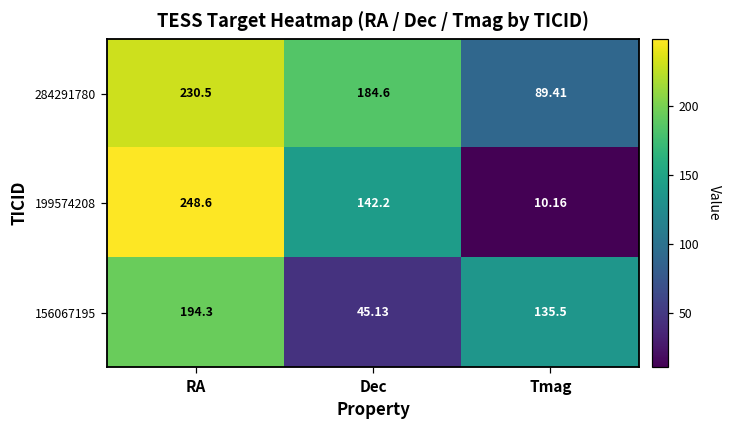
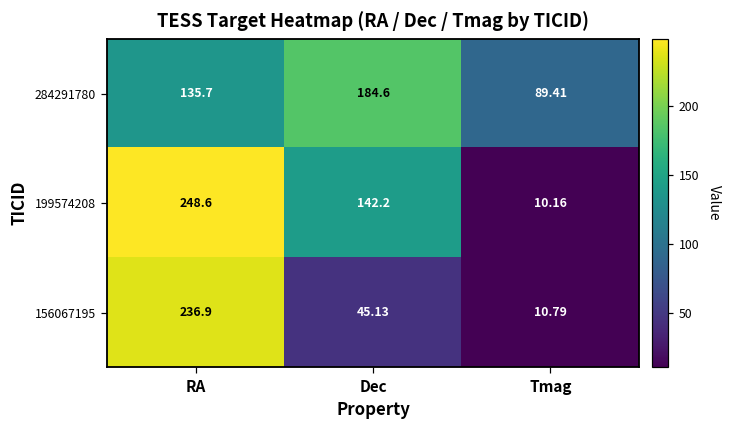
  {
    "284291780": {
-     "RA": 230.5,
+     "RA": 135.7,
      "Dec": 184.6,
      "Tmag": 89.41
    },
    "199574208": {
      "RA": 248.6,
      "Dec": 142.2,
      "Tmag": 10.16
    },
    "156067195": {
-     "RA": 194.3,
+     "RA": 236.9,
      "Dec": 45.13,
-     "Tmag": 135.5
+     "Tmag": 10.79
    }
  }
